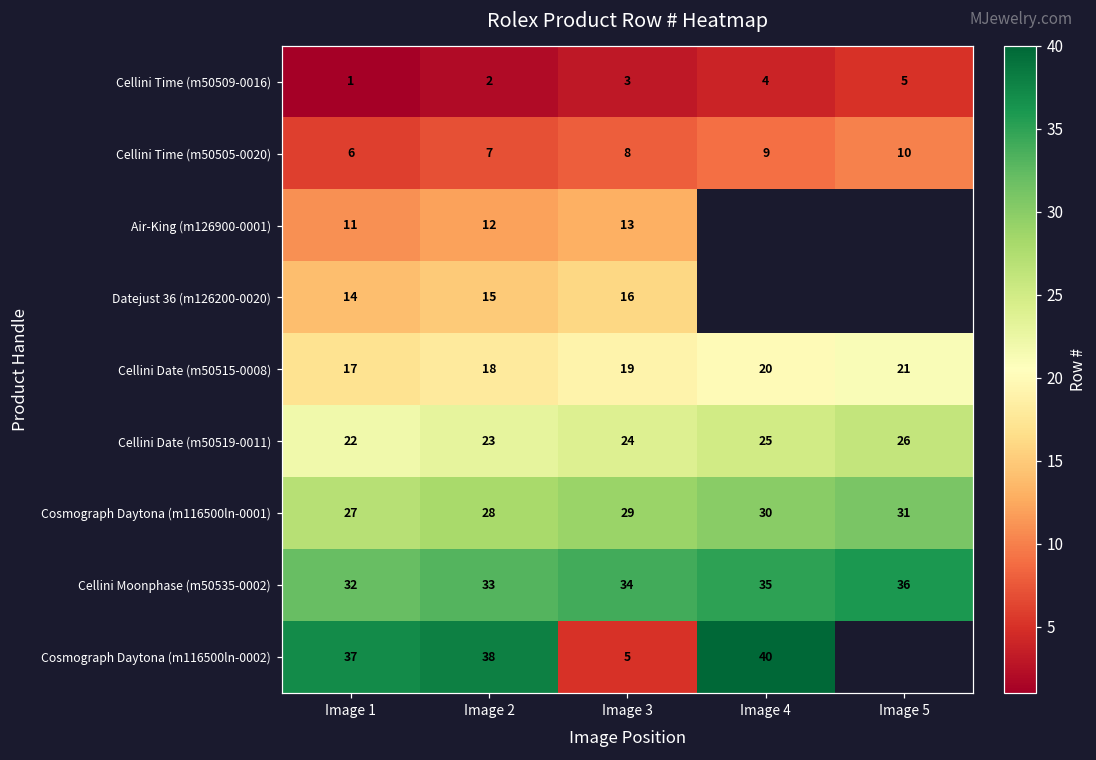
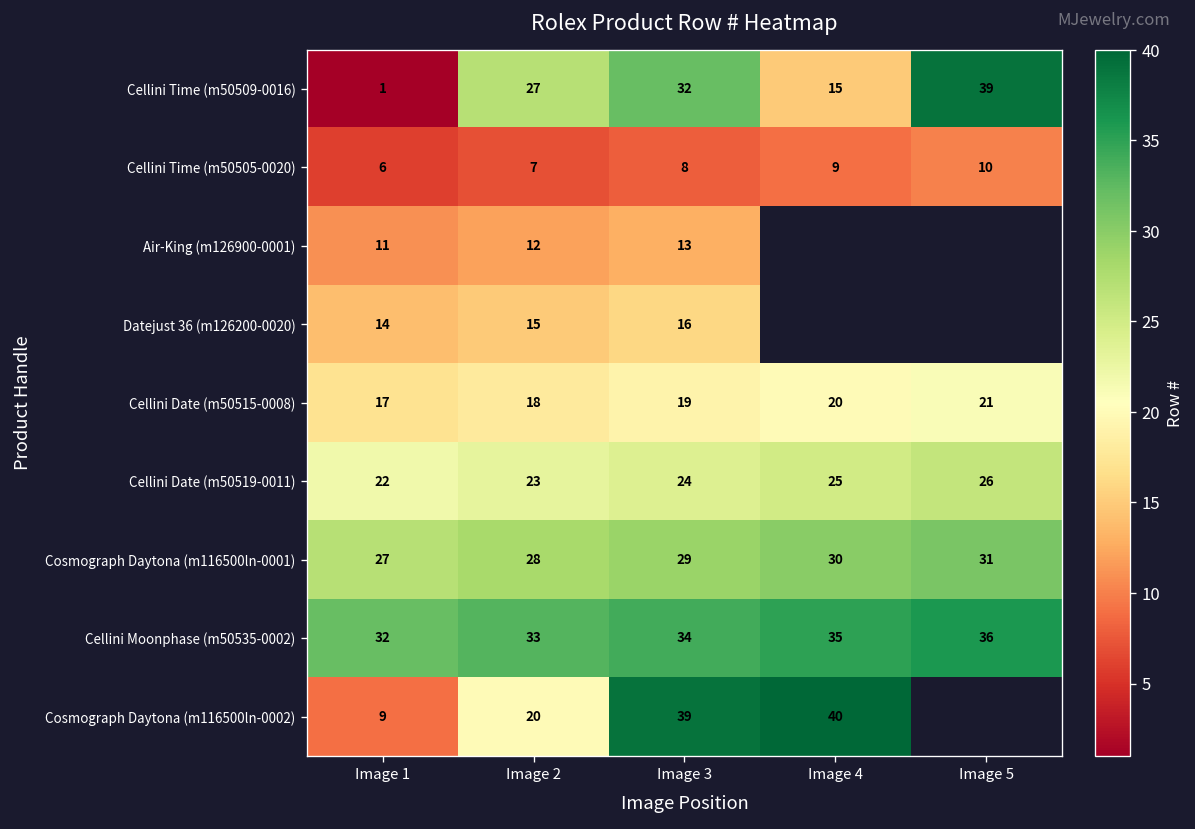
  {
    "Cellini Time (m50509-0016)": {
      "Image 1": 1,
-     "Image 2": 2,
-     "Image 3": 3,
-     "Image 4": 4,
-     "Image 5": 5
+     "Image 2": 27,
+     "Image 3": 32,
+     "Image 4": 15,
+     "Image 5": 39
    },
    "Cellini Time (m50505-0020)": {
      "Image 1": 6,
      "Image 2": 7,
      "Image 3": 8,
      "Image 4": 9,
      "Image 5": 10
    },
    "Air-King (m126900-0001)": {
      "Image 1": 11,
      "Image 2": 12,
      "Image 3": 13
    },
    "Datejust 36 (m126200-0020)": {
      "Image 1": 14,
      "Image 2": 15,
      "Image 3": 16
    },
    "Cellini Date (m50515-0008)": {
      "Image 1": 17,
      "Image 2": 18,
      "Image 3": 19,
      "Image 4": 20,
      "Image 5": 21
    },
    "Cellini Date (m50519-0011)": {
      "Image 1": 22,
      "Image 2": 23,
      "Image 3": 24,
      "Image 4": 25,
      "Image 5": 26
    },
    "Cosmograph Daytona (m116500ln-0001)": {
      "Image 1": 27,
      "Image 2": 28,
      "Image 3": 29,
      "Image 4": 30,
      "Image 5": 31
    },
    "Cellini Moonphase (m50535-0002)": {
      "Image 1": 32,
      "Image 2": 33,
      "Image 3": 34,
      "Image 4": 35,
      "Image 5": 36
    },
    "Cosmograph Daytona (m116500ln-0002)": {
-     "Image 1": 37,
-     "Image 2": 38,
-     "Image 3": 5,
+     "Image 1": 9,
+     "Image 2": 20,
+     "Image 3": 39,
      "Image 4": 40
    }
  }
